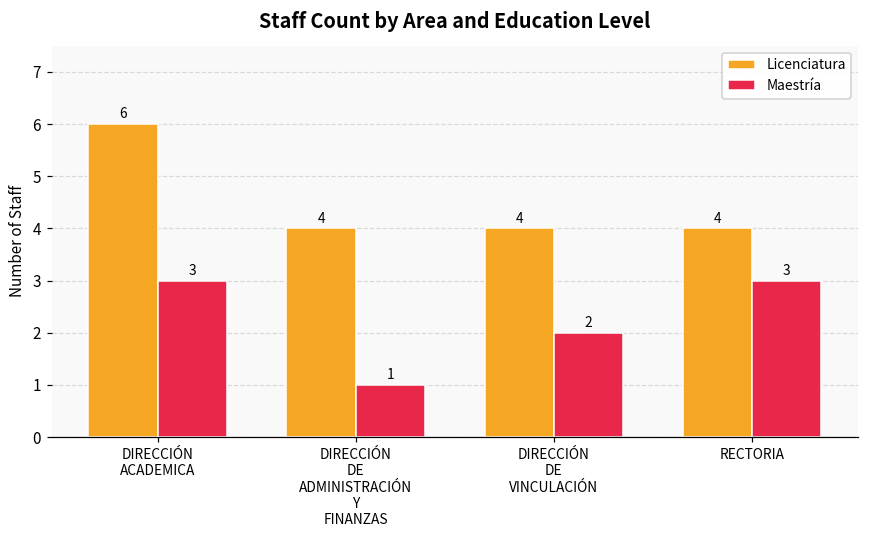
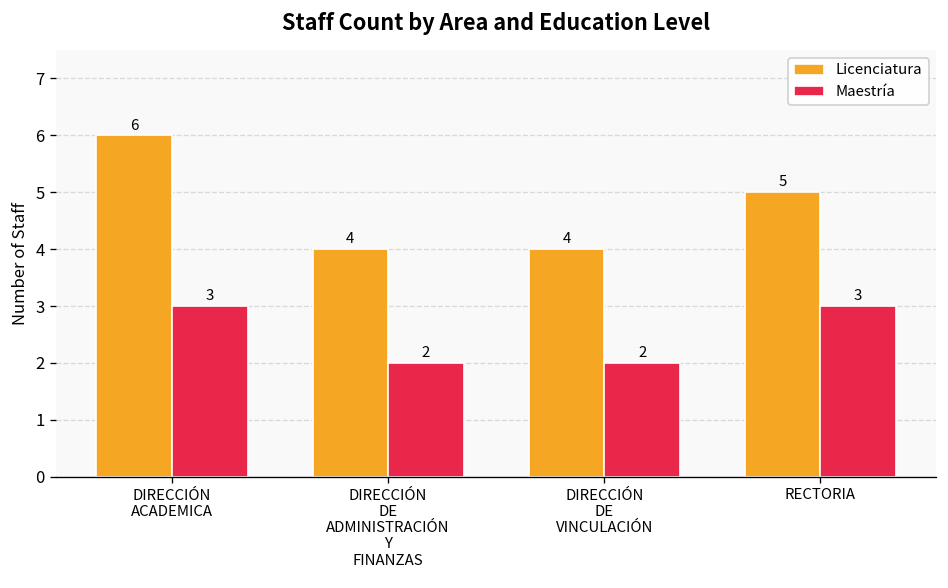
  {
    "Licenciatura": {
      "DIRECCIÓN ACADEMICA": 6,
      "DIRECCIÓN DE ADMINISTRACIÓN Y FINANZAS": 4,
      "DIRECCIÓN DE VINCULACIÓN": 4,
-     "RECTORIA": 4
+     "RECTORIA": 5
    },
    "Maestría": {
      "DIRECCIÓN ACADEMICA": 3,
-     "DIRECCIÓN DE ADMINISTRACIÓN Y FINANZAS": 1,
+     "DIRECCIÓN DE ADMINISTRACIÓN Y FINANZAS": 2,
      "DIRECCIÓN DE VINCULACIÓN": 2,
      "RECTORIA": 3
    }
  }
